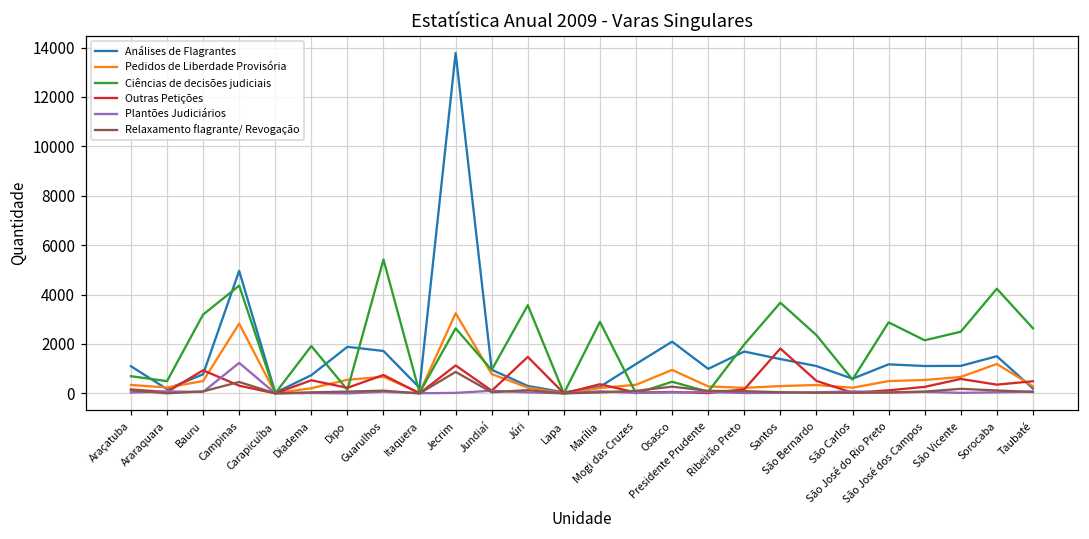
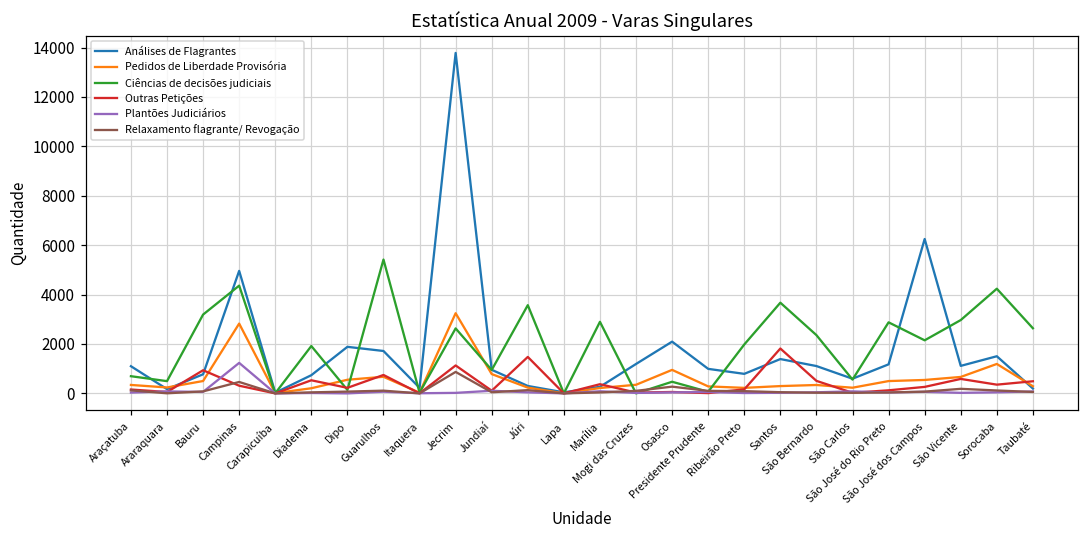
  {
    "Análises de Flagrantes": {
      "Araçatuba": 1100,
      "Bauru": 800,
      "Campinas": 5000,
      "Diadema": 700,
      "Dipo": 1900,
      "Guarulhos": 1700,
      "Itaquera": 200,
      "Jecrim": 13800,
      "Mogi das Cruzes": 1200,
      "Osasco": 2100,
      "Presidente Prudente": 1000,
-     "Ribeirão Preto": 1700,
+     "Ribeirão Preto": 800,
      "Santos": 1400,
      "São Bernardo": 1100,
      "São José do Rio Preto": 1200,
-     "São José dos Campos": 1100,
+     "São José dos Campos": 6300,
      "São Vicente": 1100,
      "Sorocaba": 1500
    },
    "Pedidos de Liberdade Provisória": {
      "Araçatuba": 300,
      "Bauru": 500,
      "Campinas": 2800,
      "Diadema": 200,
      "Dipo": 600,
      "Jecrim": 3200,
      "Jundiaí": 800,
      "Mogi das Cruzes": 300,
      "Osasco": 1000,
      "Presidente Prudente": 300,
      "Santos": 300,
      "São Bernardo": 300,
      "São Carlos": 200,
      "São José do Rio Preto": 500,
      "São José dos Campos": 500,
      "Sorocaba": 1200
    },
    "Ciências de decisões judiciais": {
      "Araçatuba": 700,
      "Araraquara": 500,
      "Bauru": 3200,
      "Campinas": 4400,
      "Diadema": 1900,
      "Guarulhos": 5400,
      "Jecrim": 2600,
      "Júri": 3600,
      "Marília": 2900,
      "Osasco": 500,
      "Ribeirão Preto": 2000,
      "Santos": 3700,
      "São Bernardo": 2400,
      "São José do Rio Preto": 2900,
      "São José dos Campos": 2100,
-     "São Vicente": 2500,
+     "São Vicente": 3000,
      "Sorocaba": 4200,
      "Taubaté": 2600
    },
    "Outras Petições": {
      "Bauru": 900,
      "Campinas": 300,
      "Diadema": 500,
      "Jecrim": 1100,
      "Júri": 1500,
      "Santos": 1800,
      "São Bernardo": 500,
      "São José dos Campos": 300,
      "Sorocaba": 400,
      "Taubaté": 500
    },
    "Plantões Judiciários": {
      "Campinas": 1200,
      "Jecrim": 0,
      "São Vicente": 0
    },
    "Relaxamento flagrante/ Revogação": {
      "Campinas": 500,
      "Jecrim": 900,
      "Osasco": 300,
      "São Vicente": 200
    }
  }
